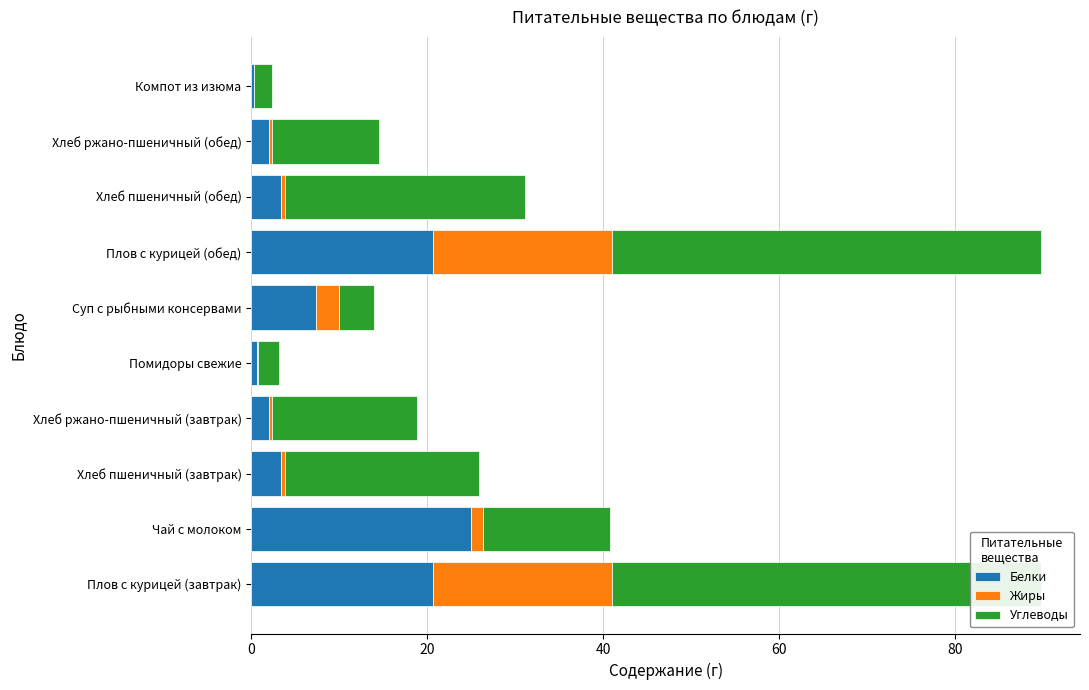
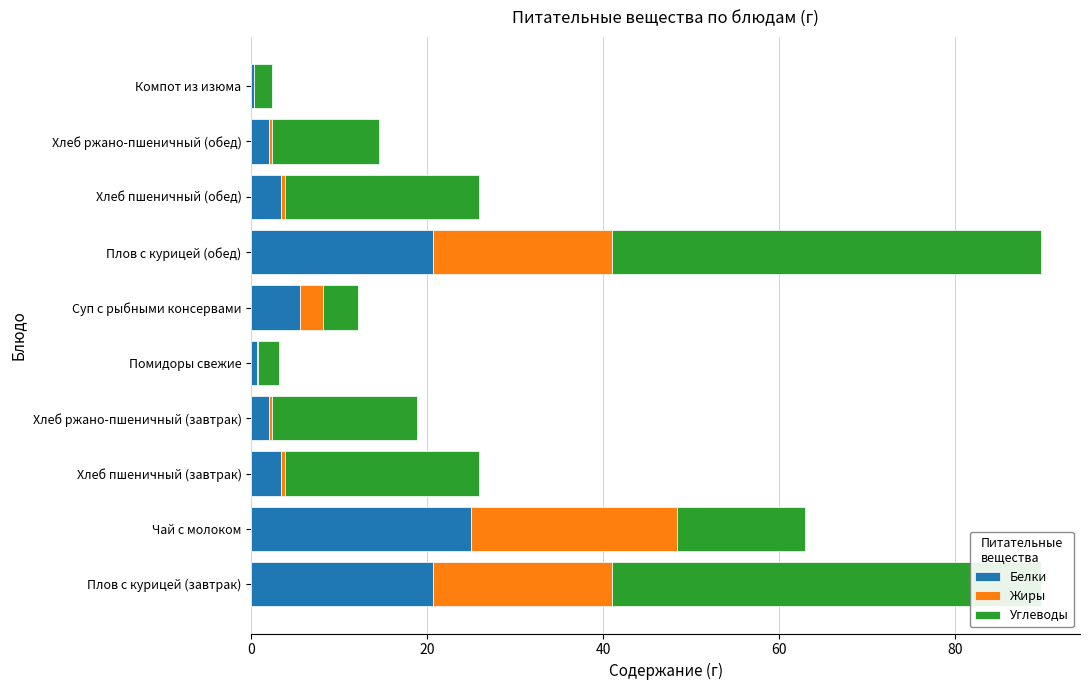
  {
    "Белки": {
      "Компот из изюма": 0,
      "Хлеб ржано-пшеничный (обед)": 2,
      "Хлеб пшеничный (обед)": 3,
      "Плов с курицей (обед)": 21,
-     "Суп с рыбными консервами": 7,
+     "Суп с рыбными консервами": 6,
      "Помидоры свежие": 1,
      "Хлеб ржано-пшеничный (завтрак)": 2,
      "Хлеб пшеничный (завтрак)": 3,
      "Чай с молоком": 25,
      "Плов с курицей (завтрак)": 21
    },
    "Жиры": {
      "Компот из изюма": 0,
      "Хлеб ржано-пшеничный (обед)": 0,
      "Хлеб пшеничный (обед)": 0,
      "Плов с курицей (обед)": 20,
      "Суп с рыбными консервами": 3,
      "Хлеб ржано-пшеничный (завтрак)": 0,
      "Хлеб пшеничный (завтрак)": 0,
-     "Чай с молоком": 1,
+     "Чай с молоком": 23,
      "Плов с курицей (завтрак)": 20
    },
    "Углеводы": {
      "Компот из изюма": 2,
      "Хлеб ржано-пшеничный (обед)": 12,
-     "Хлеб пшеничный (обед)": 27,
+     "Хлеб пшеничный (обед)": 22,
      "Плов с курицей (обед)": 49,
      "Суп с рыбными консервами": 4,
      "Помидоры свежие": 2,
      "Хлеб ржано-пшеничный (завтрак)": 17,
      "Хлеб пшеничный (завтрак)": 22,
      "Чай с молоком": 15
    }
  }
